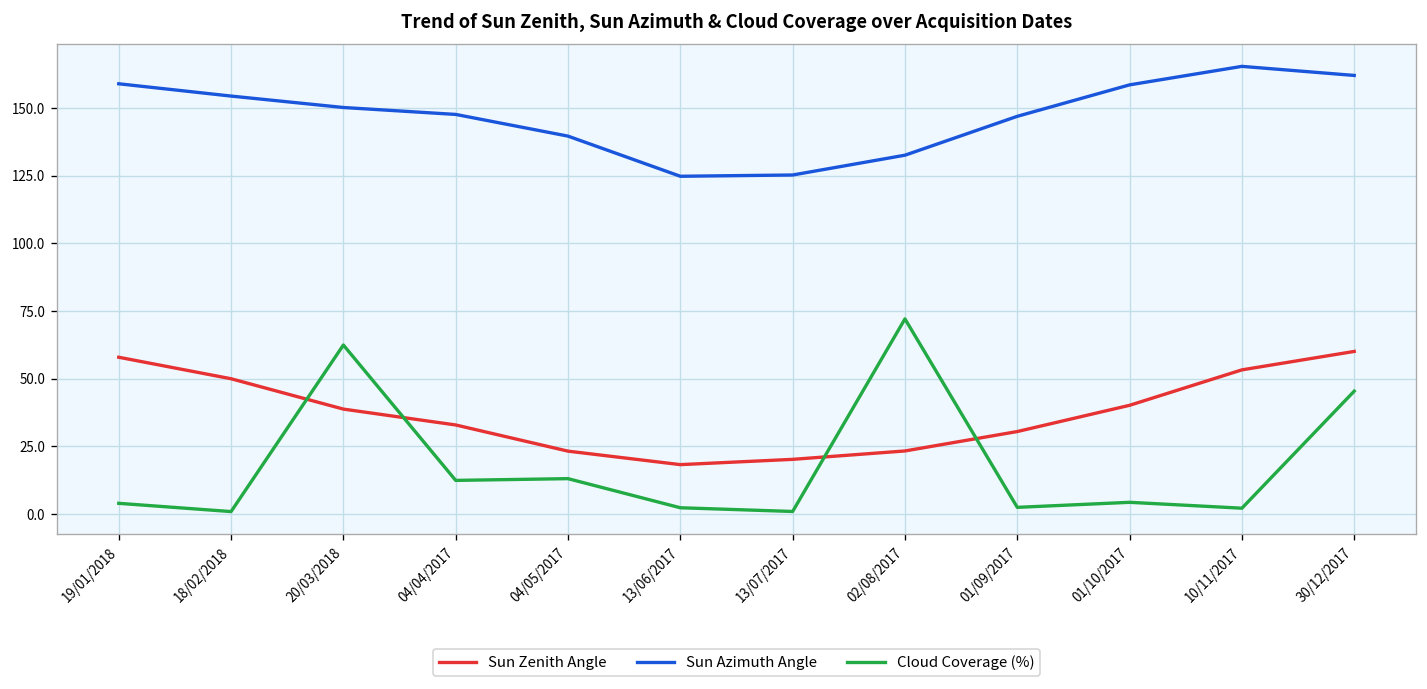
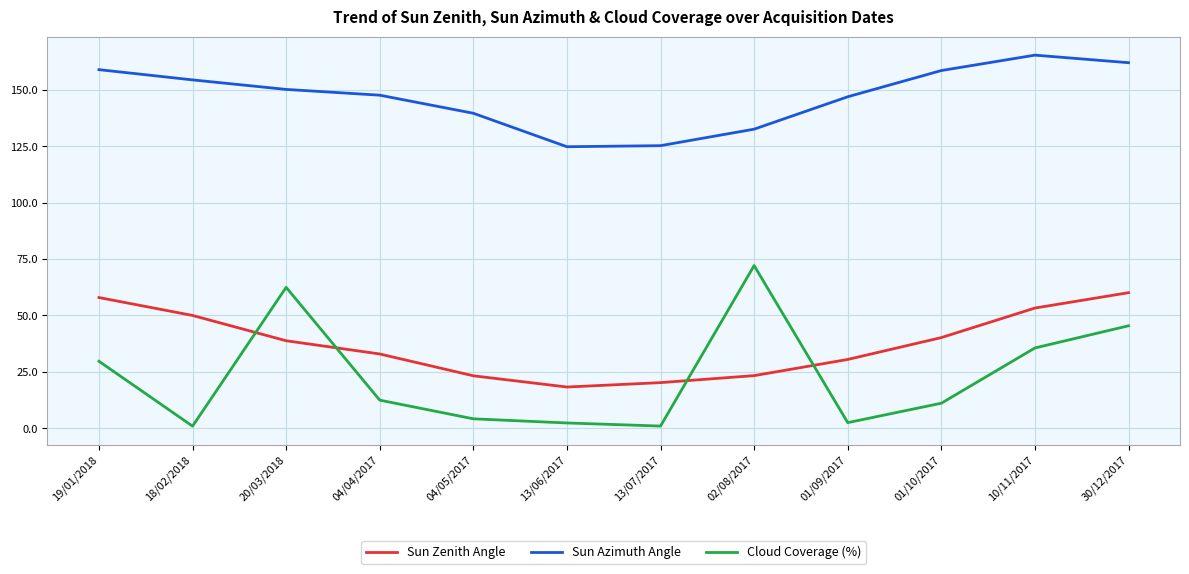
  {
    "Sun Zenith Angle": {
      "19/01/2018": 58,
      "18/02/2018": 50,
      "20/03/2018": 39,
      "04/04/2017": 33,
      "04/05/2017": 23,
      "13/06/2017": 18,
      "13/07/2017": 20,
      "02/08/2017": 23,
      "01/09/2017": 30,
      "01/10/2017": 40,
      "10/11/2017": 53,
      "30/12/2017": 60
    },
    "Sun Azimuth Angle": {
      "19/01/2018": 159,
      "18/02/2018": 154,
      "20/03/2018": 150,
      "04/04/2017": 148,
      "04/05/2017": 140,
      "13/06/2017": 125,
      "13/07/2017": 125,
      "02/08/2017": 133,
      "01/09/2017": 147,
      "01/10/2017": 159,
      "10/11/2017": 165,
      "30/12/2017": 162
    },
    "Cloud Coverage (%)": {
-     "19/01/2018": 4,
+     "19/01/2018": 30,
      "18/02/2018": 1,
      "20/03/2018": 62,
      "04/04/2017": 12,
-     "04/05/2017": 13,
+     "04/05/2017": 4,
      "13/06/2017": 2,
      "13/07/2017": 1,
      "02/08/2017": 72,
      "01/09/2017": 2,
-     "01/10/2017": 4,
-     "10/11/2017": 2,
+     "01/10/2017": 11,
+     "10/11/2017": 36,
      "30/12/2017": 45
    }
  }
